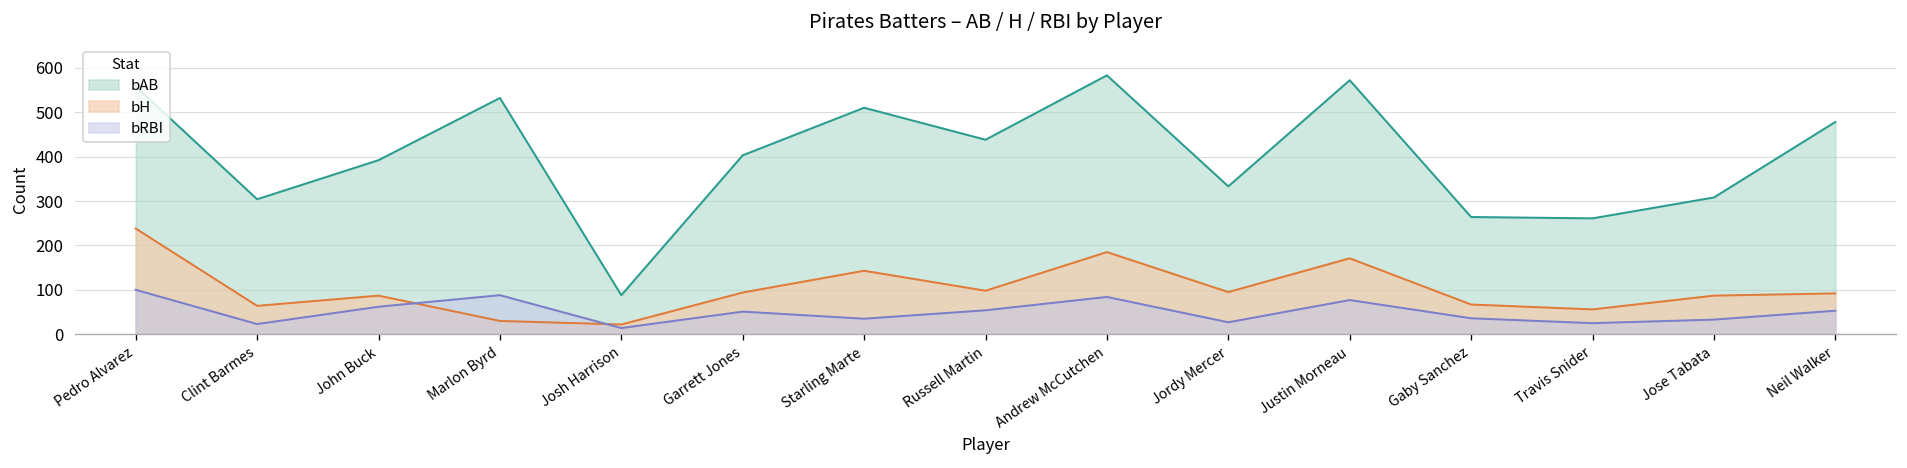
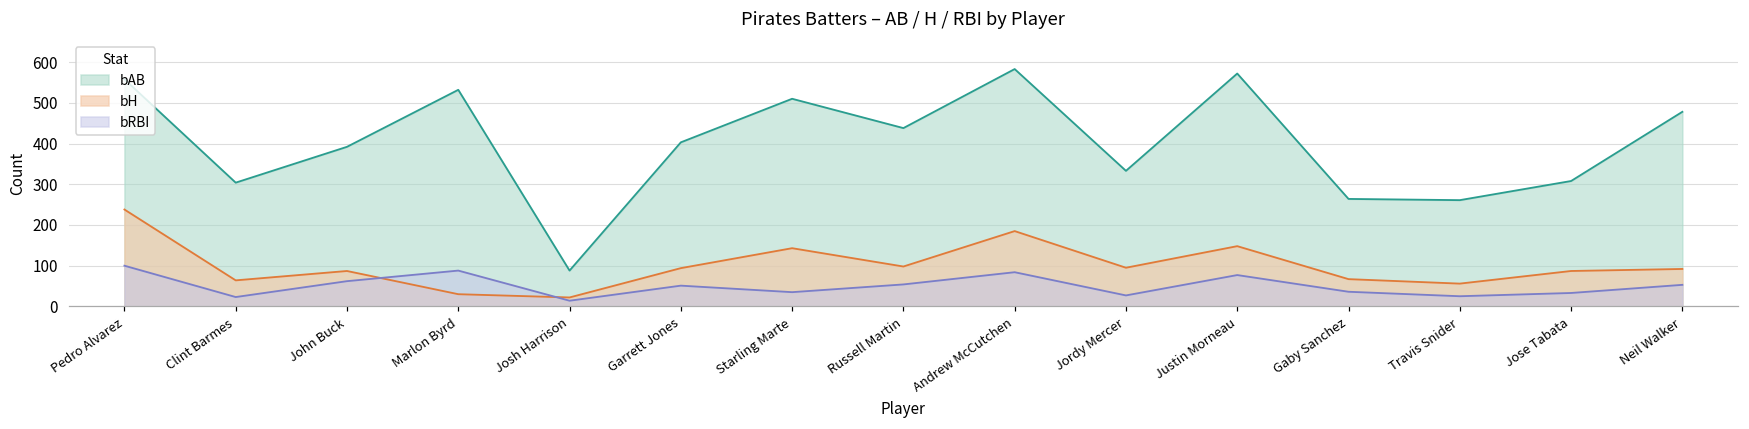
  {
    "bH": {
      "Pedro Alvarez": 240,
      "Clint Barmes": 60,
      "John Buck": 90,
      "Marlon Byrd": 30,
      "Josh Harrison": 20,
      "Garrett Jones": 90,
      "Starling Marte": 140,
      "Russell Martin": 100,
      "Andrew McCutchen": 190,
      "Jordy Mercer": 100,
-     "Justin Morneau": 170,
+     "Justin Morneau": 150,
      "Gaby Sanchez": 70,
      "Travis Snider": 60,
      "Jose Tabata": 90,
      "Neil Walker": 90
    }
  }
